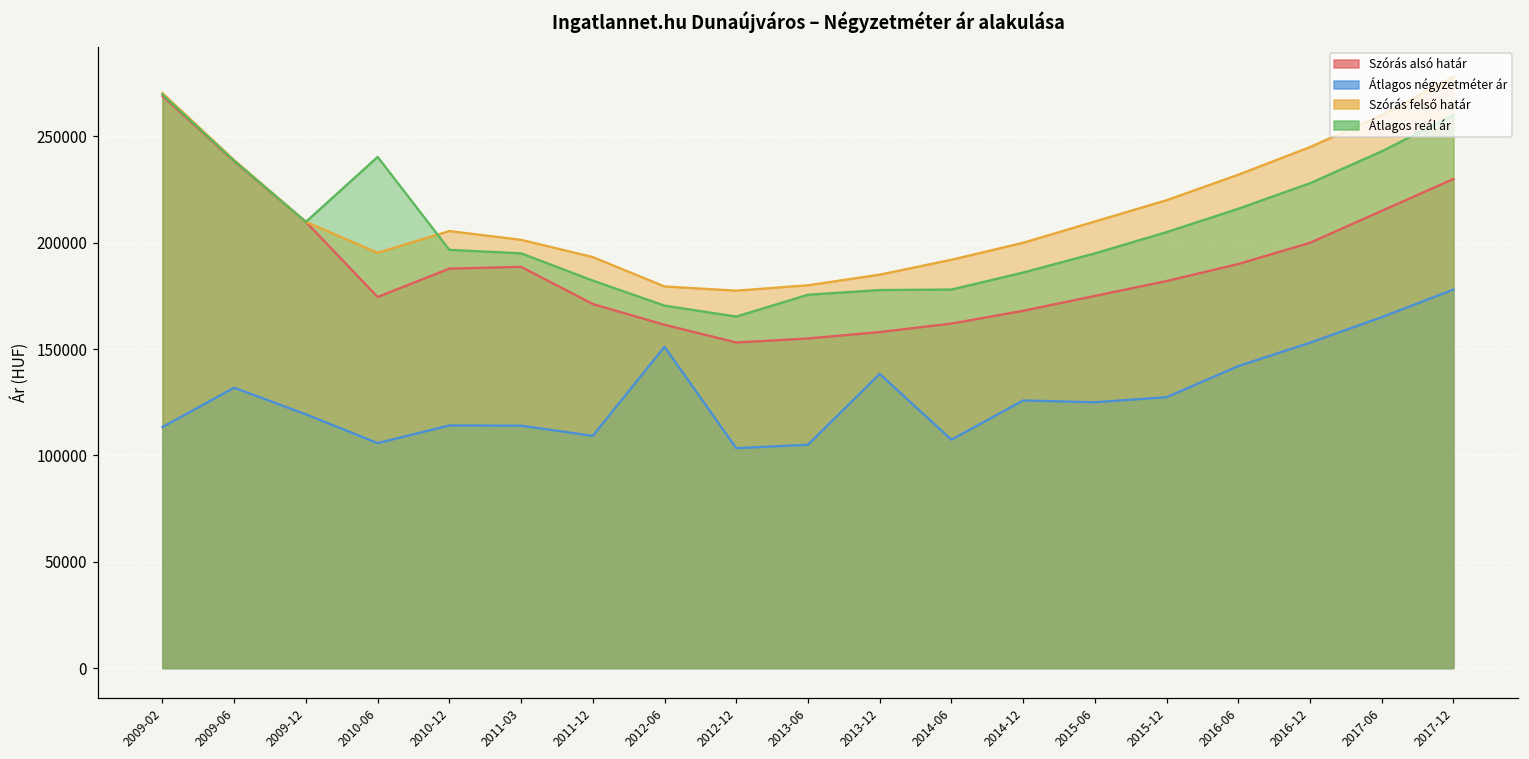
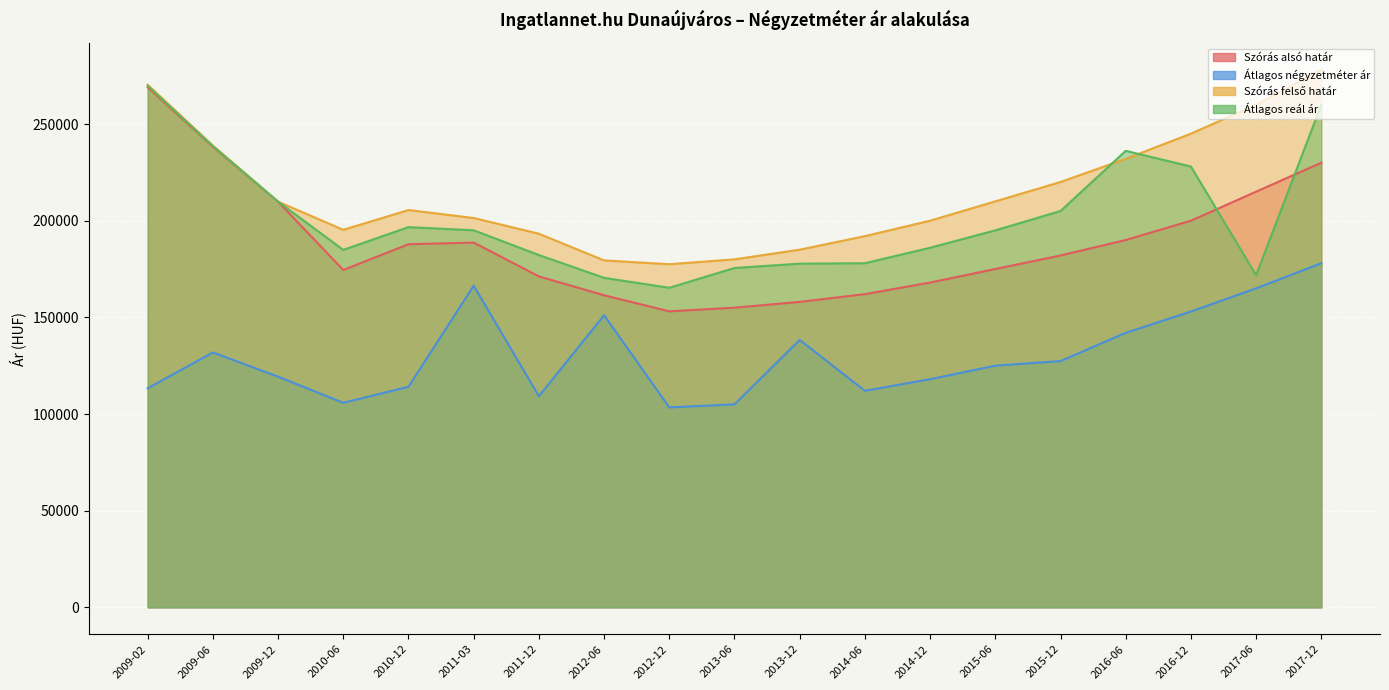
  {
    "Átlagos négyzetméter ár": {
      "2009-02": 113000,
      "2009-06": 132000,
      "2009-12": 119000,
      "2010-06": 106000,
      "2010-12": 114000,
-     "2011-03": 114000,
+     "2011-03": 166000,
      "2011-12": 109000,
      "2012-06": 151000,
      "2012-12": 103000,
      "2013-06": 105000,
      "2013-12": 138000,
-     "2014-06": 107000,
-     "2014-12": 126000,
+     "2014-06": 112000,
+     "2014-12": 118000,
      "2015-06": 125000,
      "2015-12": 127000,
      "2016-06": 142000,
      "2016-12": 153000,
      "2017-06": 165000,
      "2017-12": 178000
    },
    "Átlagos reál ár": {
-     "2010-06": 240000,
+     "2010-06": 185000,
      "2010-12": 197000,
      "2011-03": 195000,
      "2011-12": 182000,
      "2012-06": 170000,
      "2012-12": 165000,
      "2013-06": 176000,
      "2013-12": 178000,
      "2014-06": 178000,
      "2014-12": 186000,
      "2015-06": 195000,
      "2015-12": 205000,
-     "2016-06": 216000,
+     "2016-06": 236000,
      "2016-12": 228000,
-     "2017-06": 243000
+     "2017-06": 172000
    }
  }
